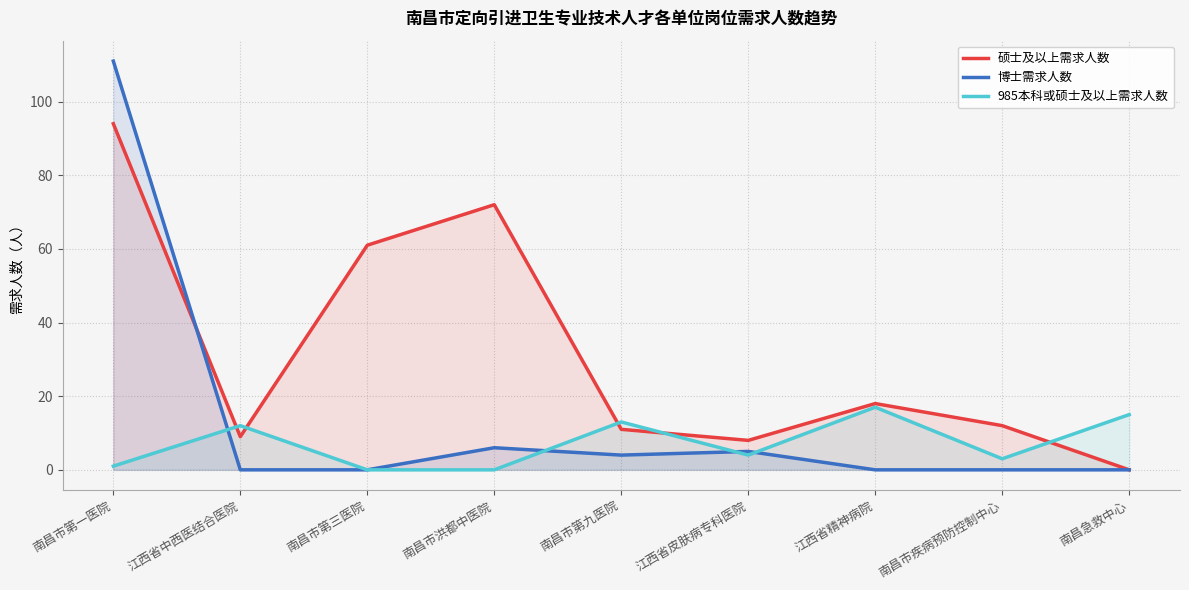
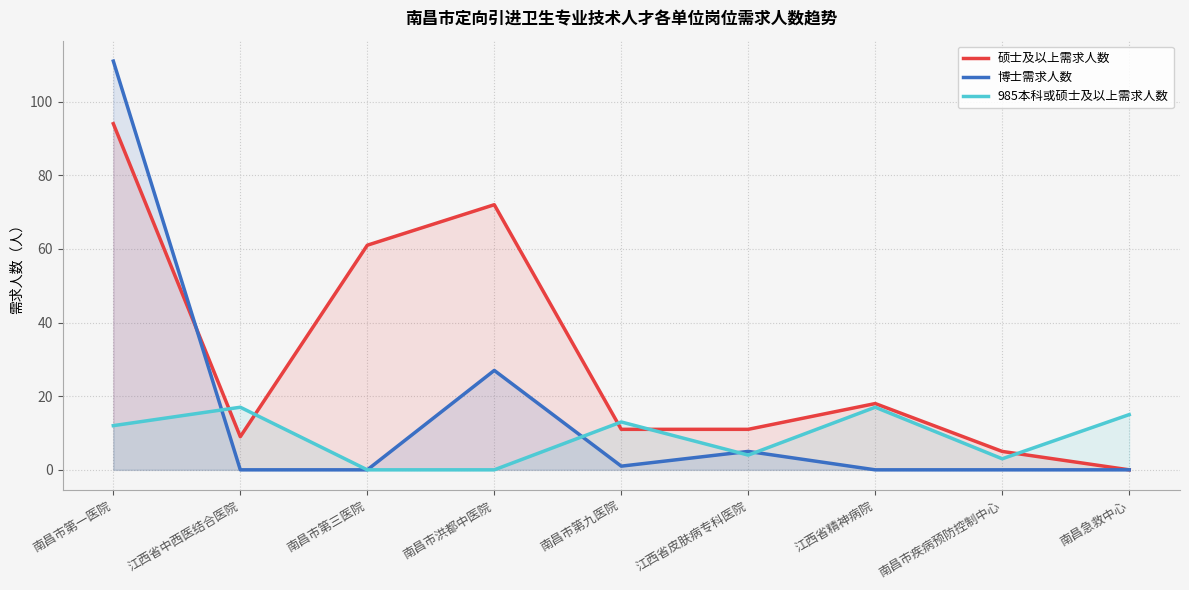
  {
    "硕士及以上需求人数": {
      "南昌市第一医院": 94,
      "江西省中西医结合医院": 9,
      "南昌市第三医院": 61,
      "南昌市洪都中医院": 72,
      "南昌市第九医院": 11,
-     "江西省皮肤病专科医院": 8,
+     "江西省皮肤病专科医院": 11,
      "江西省精神病院": 18,
-     "南昌市疾病预防控制中心": 12
+     "南昌市疾病预防控制中心": 5
    },
    "博士需求人数": {
      "南昌市第一医院": 111,
      "江西省中西医结合医院": 0,
-     "南昌市洪都中医院": 6,
-     "南昌市第九医院": 4,
+     "南昌市洪都中医院": 27,
+     "南昌市第九医院": 1,
      "江西省皮肤病专科医院": 5,
      "江西省精神病院": 0,
      "南昌市疾病预防控制中心": 0
    },
    "985本科或硕士及以上需求人数": {
-     "南昌市第一医院": 1,
-     "江西省中西医结合医院": 12,
+     "南昌市第一医院": 12,
+     "江西省中西医结合医院": 17,
      "南昌市洪都中医院": 0,
      "南昌市第九医院": 13,
      "江西省皮肤病专科医院": 4,
      "江西省精神病院": 17,
      "南昌市疾病预防控制中心": 3,
      "南昌急救中心": 15
    }
  }
